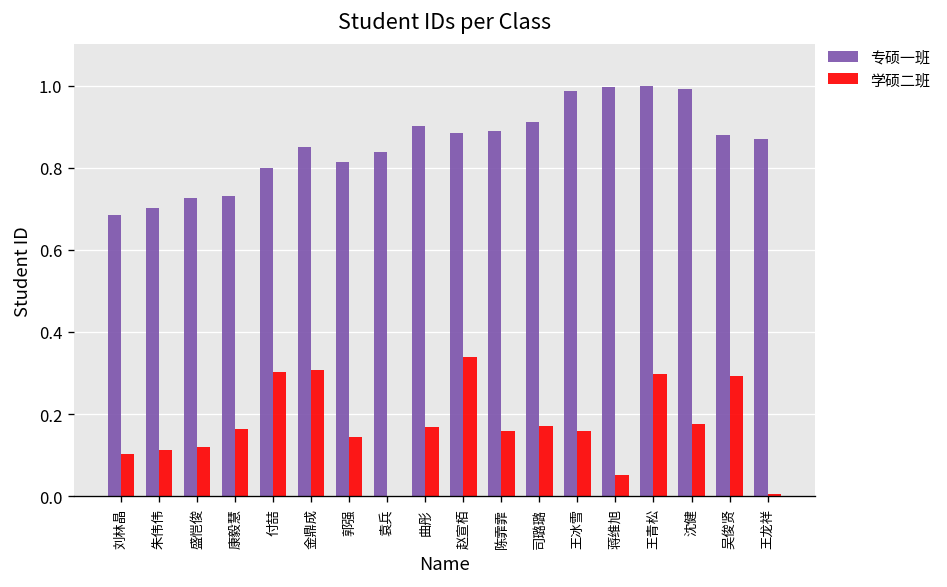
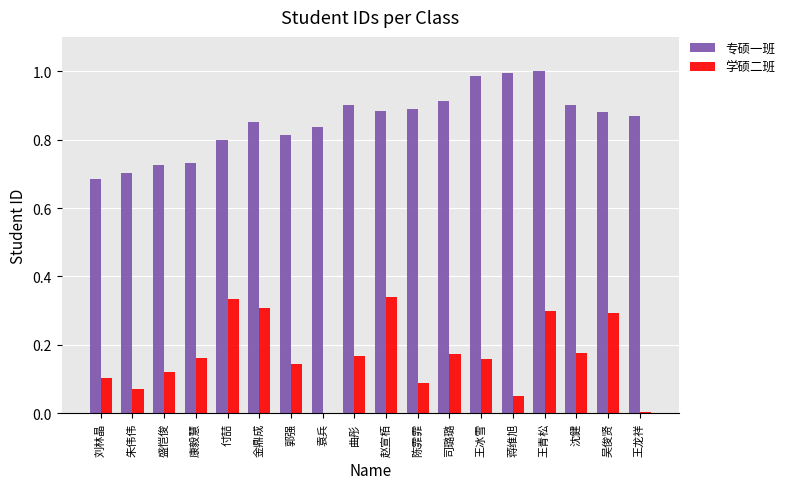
  {
    "专硕一班": {
      "刘林晶": 0.68,
      "朱伟伟": 0.70,
      "盛恺俊": 0.73,
      "康毅慧": 0.73,
      "付喆": 0.80,
      "金鼎成": 0.85,
      "郭强": 0.81,
      "袁兵": 0.84,
      "曲彤": 0.90,
      "赵宣栢": 0.88,
      "陈霏霏": 0.89,
      "司璐璐": 0.91,
      "王冰雪": 0.99,
      "蒋维旭": 1.00,
      "王青松": 1.00,
-     "沈健": 0.99,
+     "沈健": 0.90,
      "吴俊贤": 0.88,
      "王龙祥": 0.87
    },
    "学硕二班": {
      "刘林晶": 0.10,
-     "朱伟伟": 0.11,
+     "朱伟伟": 0.07,
      "盛恺俊": 0.12,
      "康毅慧": 0.16,
-     "付喆": 0.30,
+     "付喆": 0.33,
      "金鼎成": 0.31,
      "郭强": 0.14,
      "袁兵": 0.00,
      "曲彤": 0.17,
      "赵宣栢": 0.34,
-     "陈霏霏": 0.16,
+     "陈霏霏": 0.09,
      "司璐璐": 0.17,
      "王冰雪": 0.16,
      "蒋维旭": 0.05,
      "王青松": 0.30,
      "沈健": 0.18,
      "吴俊贤": 0.29
    }
  }
